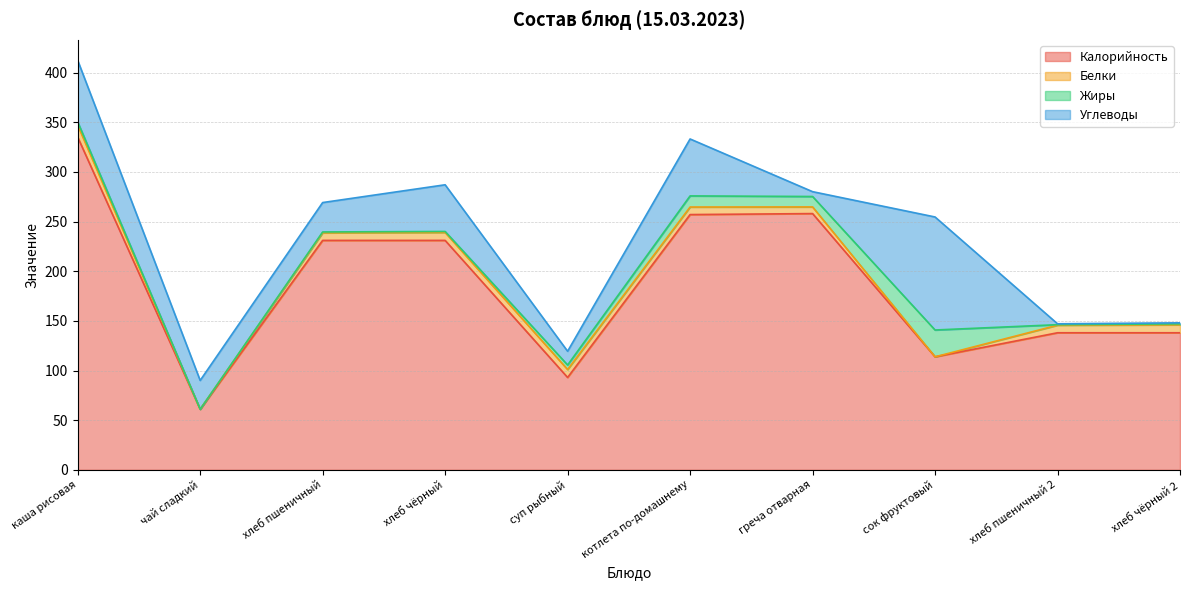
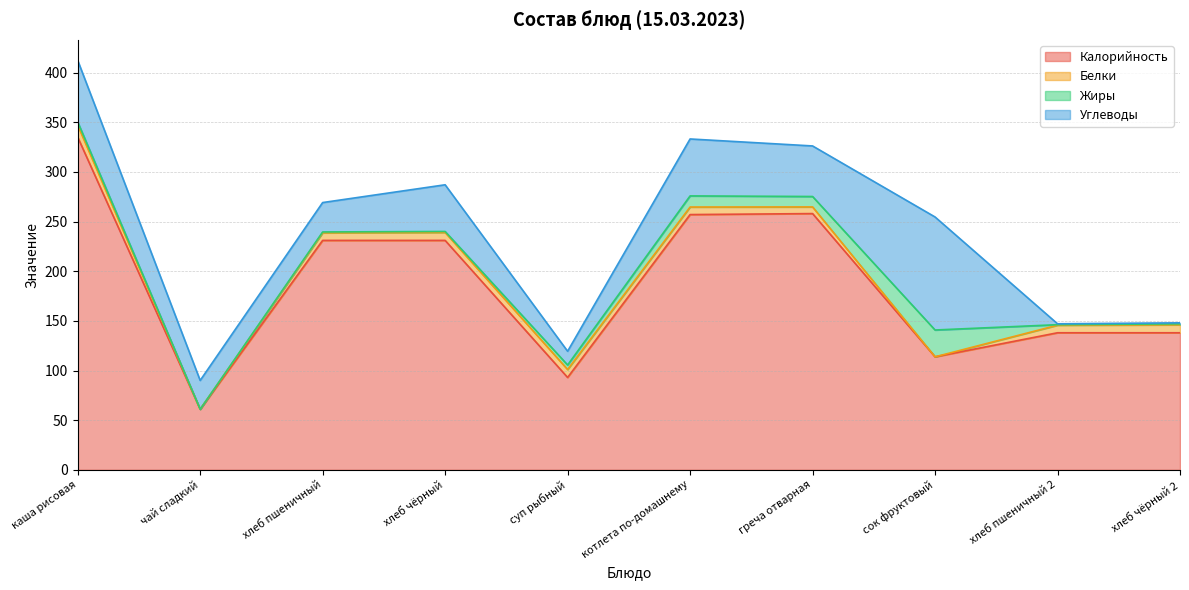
  {
    "Калорийность": {
      "каша рисовая": 340,
      "хлеб пшеничный": 230,
      "хлеб чёрный": 230,
      "суп рыбный": 90,
      "котлета по-домашнему": 260,
      "греча отварная": 260,
      "хлеб пшеничный 2": 140,
      "хлеб чёрный 2": 140
    },
    "Белки": {
      "каша рисовая": 10,
      "суп рыбный": 10,
      "котлета по-домашнему": 10,
      "греча отварная": 10
    },
    "Жиры": {
      "каша рисовая": 0,
      "суп рыбный": 0,
      "котлета по-домашнему": 10,
      "греча отварная": 10,
      "сок фруктовый": 30
    },
    "Углеводы": {
      "каша рисовая": 60,
      "чай сладкий": 30,
      "хлеб пшеничный": 30,
      "хлеб чёрный": 50,
      "суп рыбный": 10,
      "котлета по-домашнему": 60,
-     "греча отварная": 0,
+     "греча отварная": 50,
      "сок фруктовый": 110
    }
  }
